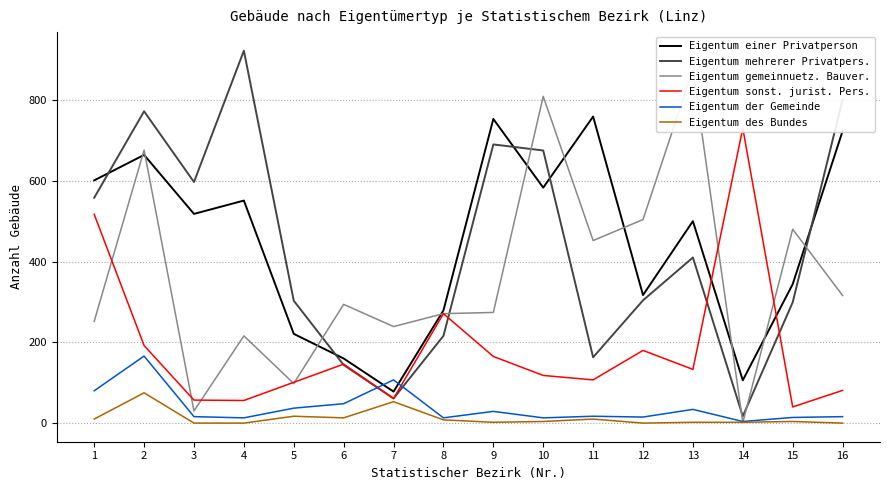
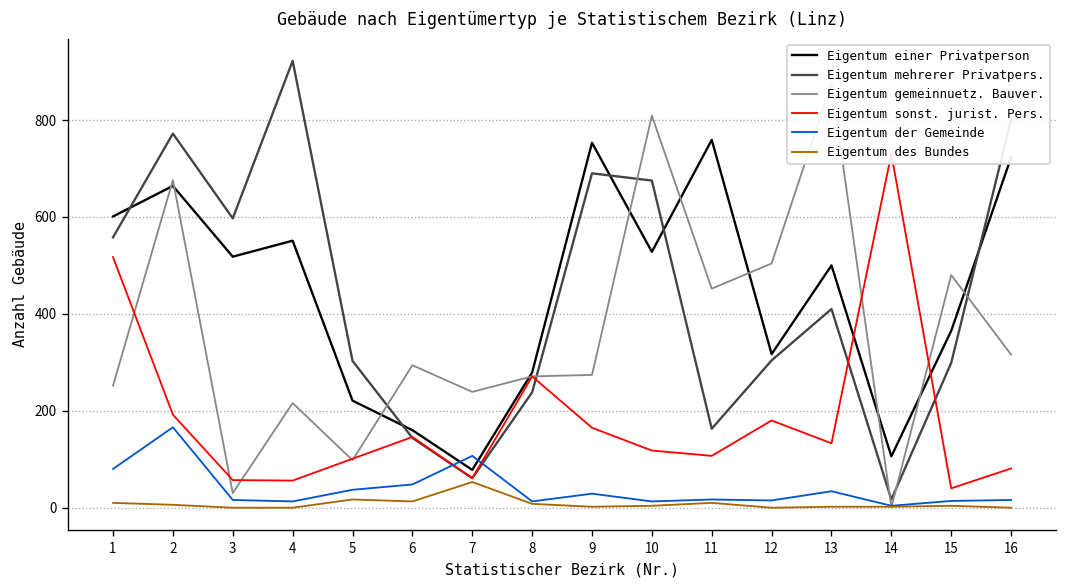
  {
    "Eigentum einer Privatperson": {
      "1": 600,
      "2": 660,
      "3": 520,
      "4": 550,
      "5": 220,
      "6": 160,
      "7": 80,
      "8": 280,
      "9": 750,
-     "10": 580,
+     "10": 530,
      "11": 760,
      "12": 320,
      "13": 500,
      "14": 110,
-     "15": 340
+     "15": 370
    },
    "Eigentum mehrerer Privatpers.": {
      "1": 560,
      "2": 770,
      "3": 600,
      "4": 920,
      "5": 300,
-     "8": 220,
+     "8": 240,
      "9": 690,
      "10": 680,
      "11": 160,
      "12": 300,
      "13": 410,
      "14": 20,
      "15": 300
    },
    "Eigentum gemeinnuetz. Bauver.": {
      "1": 250,
      "2": 680,
      "3": 30,
      "4": 220,
      "6": 290,
      "7": 240,
      "9": 270,
      "10": 810,
      "11": 450,
      "12": 500,
      "15": 480,
      "16": 320
    },
    "Eigentum sonst. jurist. Pers.": {
      "1": 520,
      "2": 190,
      "3": 60,
      "4": 60,
      "9": 170,
      "10": 120,
      "11": 110,
      "12": 180,
      "13": 130,
      "15": 40,
      "16": 80
    },
    "Eigentum der Gemeinde": {
      "1": 80,
      "2": 170,
      "3": 20,
      "4": 10,
      "5": 40,
      "6": 50,
      "7": 110,
      "9": 30,
      "10": 10,
      "11": 20,
      "12": 20,
      "13": 30,
      "15": 10,
      "16": 20
    },
    "Eigentum des Bundes": {
      "1": 10,
-     "2": 80,
+     "2": 10,
      "3": 0,
      "4": 0,
      "5": 20,
      "6": 10,
      "7": 50,
      "9": 0,
      "10": 0,
      "11": 10,
      "12": 0,
      "13": 0,
      "15": 0,
      "16": 0
    }
  }
